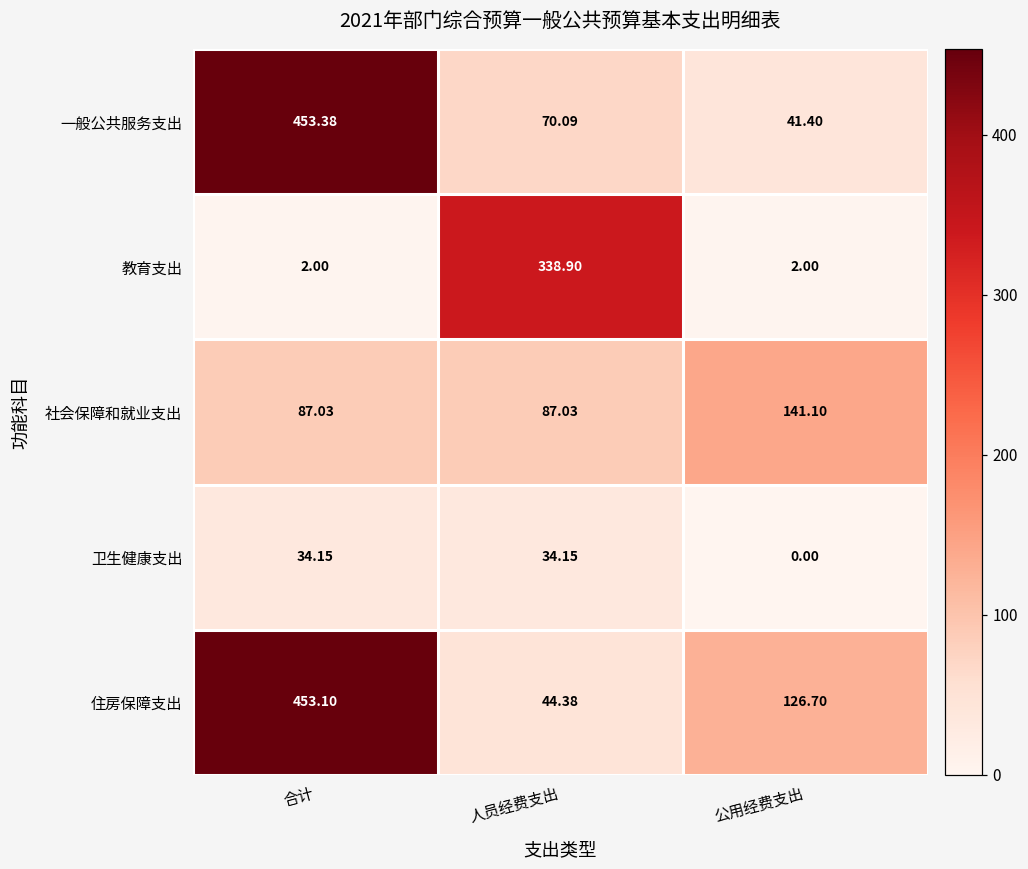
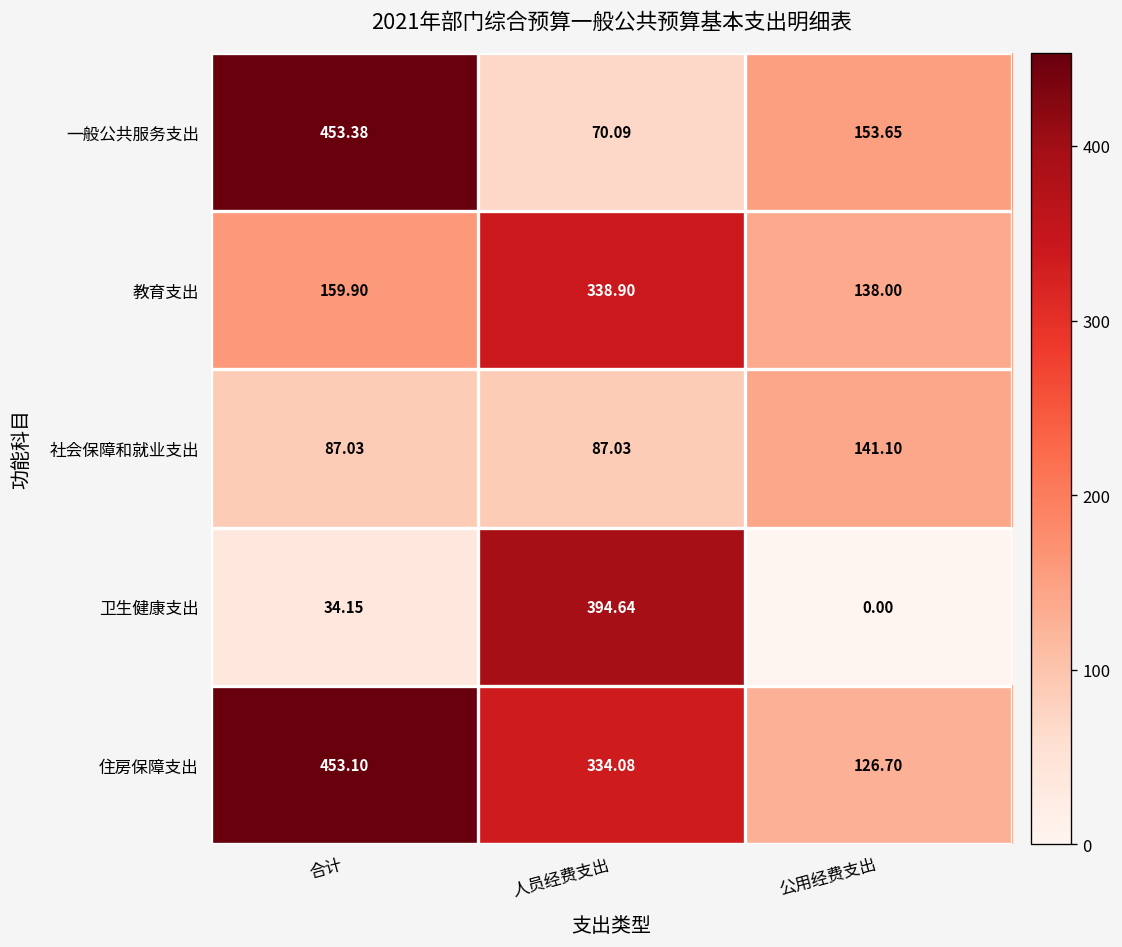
  {
    "一般公共服务支出": {
      "合计": 453.38,
      "人员经费支出": 70.09,
-     "公用经费支出": 41.40
+     "公用经费支出": 153.65
    },
    "教育支出": {
-     "合计": 2.00,
+     "合计": 159.90,
      "人员经费支出": 338.90,
-     "公用经费支出": 2.00
+     "公用经费支出": 138.00
    },
    "社会保障和就业支出": {
      "合计": 87.03,
      "人员经费支出": 87.03,
      "公用经费支出": 141.10
    },
    "卫生健康支出": {
      "合计": 34.15,
-     "人员经费支出": 34.15,
+     "人员经费支出": 394.64,
      "公用经费支出": 0.00
    },
    "住房保障支出": {
      "合计": 453.10,
-     "人员经费支出": 44.38,
+     "人员经费支出": 334.08,
      "公用经费支出": 126.70
    }
  }
